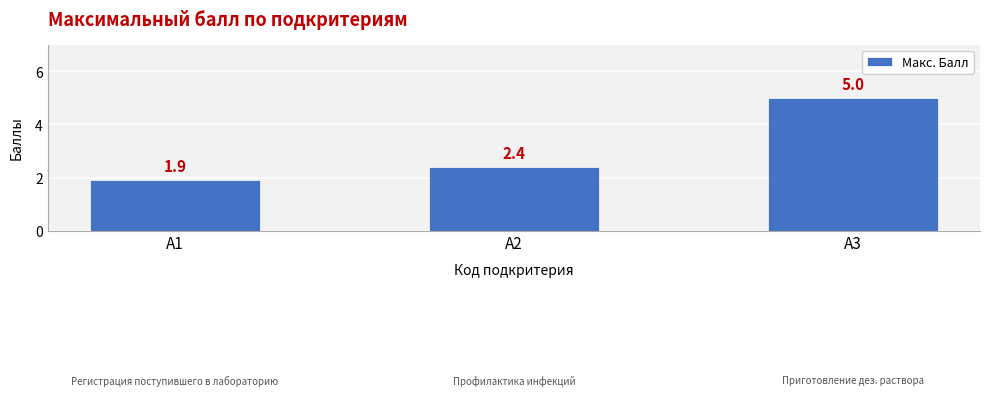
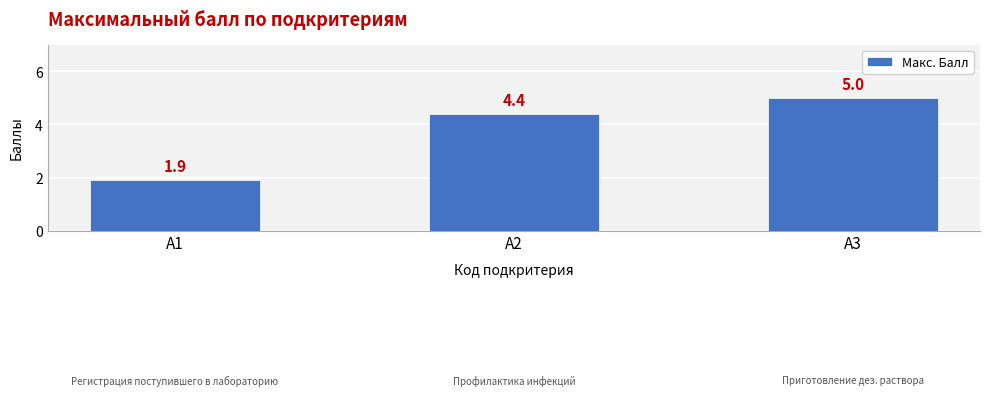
  {
    "A1": 1.9,
-   "A2": 2.4,
+   "A2": 4.4,
    "A3": 5.0
  }
